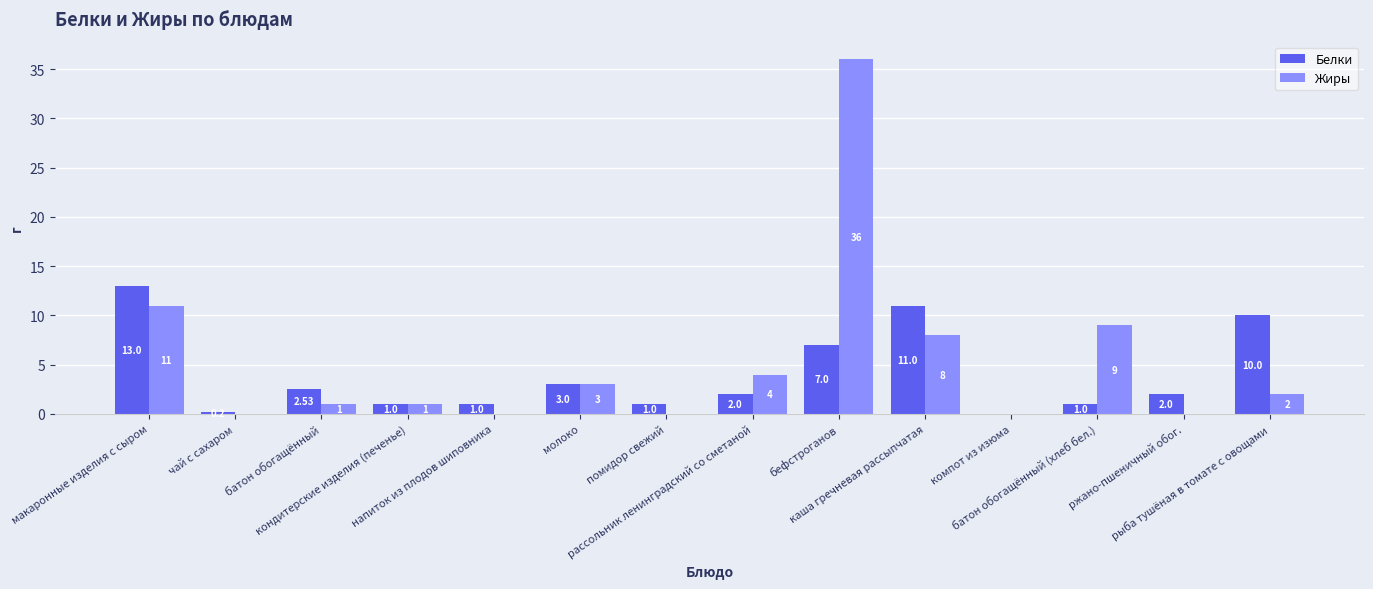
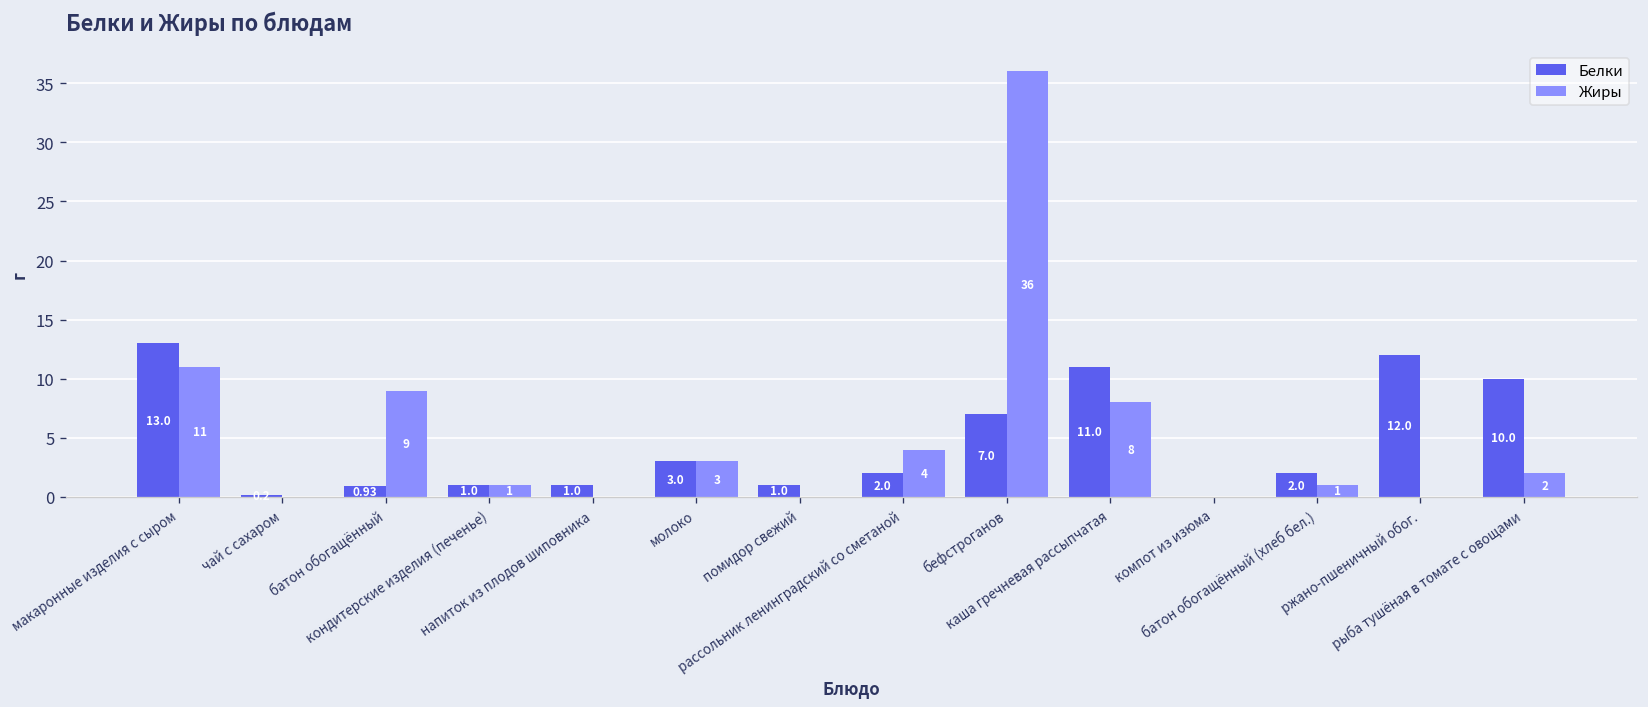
  {
    "Белки": {
      "макаронные изделия с сыром": 13.0,
-     "батон обогащённый": 2.53,
+     "батон обогащённый": 0.93,
      "кондитерские изделия (печенье)": 1.0,
      "напиток из плодов шиповника": 1.0,
      "молоко": 3.0,
      "помидор свежий": 1.0,
      "рассольник ленинградский со сметаной": 2.0,
      "бефстроганов": 7.0,
      "каша гречневая рассыпчатая": 11.0,
-     "батон обогащённый (хлеб бел.)": 1.0,
-     "ржано-пшеничный обог.": 2.0,
+     "батон обогащённый (хлеб бел.)": 2.0,
+     "ржано-пшеничный обог.": 12.0,
      "рыба тушёная в томате с овощами": 10.0
    },
    "Жиры": {
      "макаронные изделия с сыром": 11,
-     "батон обогащённый": 1,
+     "батон обогащённый": 9,
      "кондитерские изделия (печенье)": 1,
      "молоко": 3,
      "рассольник ленинградский со сметаной": 4,
      "бефстроганов": 36,
      "каша гречневая рассыпчатая": 8,
-     "батон обогащённый (хлеб бел.)": 9,
+     "батон обогащённый (хлеб бел.)": 1,
      "рыба тушёная в томате с овощами": 2
    }
  }
